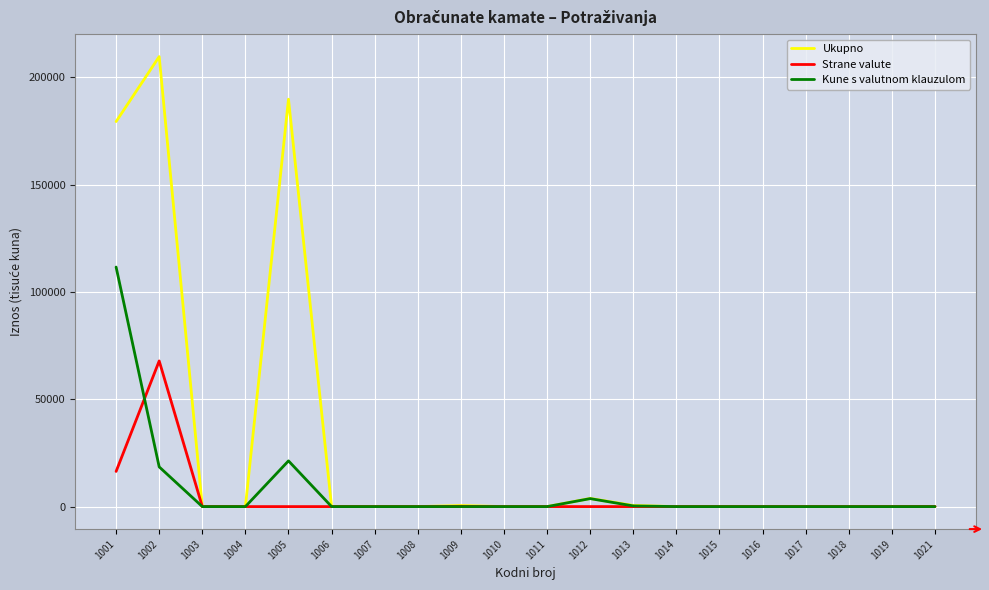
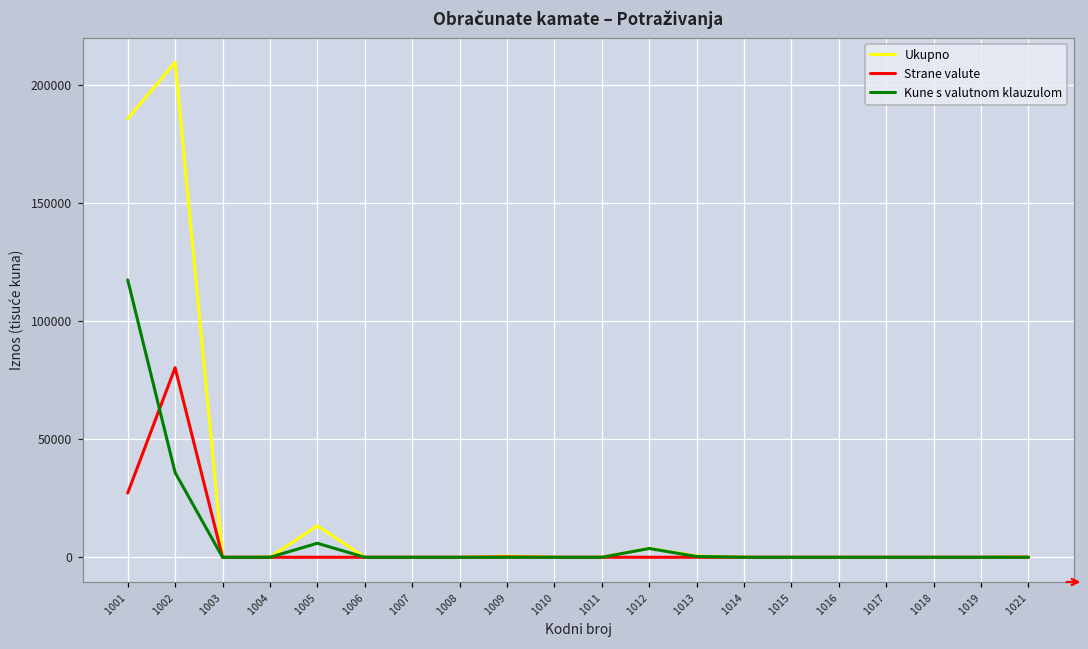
  {
    "Ukupno": {
-     "1001": 179000,
+     "1001": 186000,
      "1002": 210000,
-     "1005": 190000
+     "1005": 13000
    },
    "Strane valute": {
-     "1001": 16000,
-     "1002": 68000,
+     "1001": 27000,
+     "1002": 80000,
      "1005": 0,
      "1012": 0
    },
    "Kune s valutnom klauzulom": {
-     "1001": 112000,
-     "1002": 18000,
-     "1005": 21000
+     "1001": 117000,
+     "1002": 36000,
+     "1005": 6000
    }
  }
